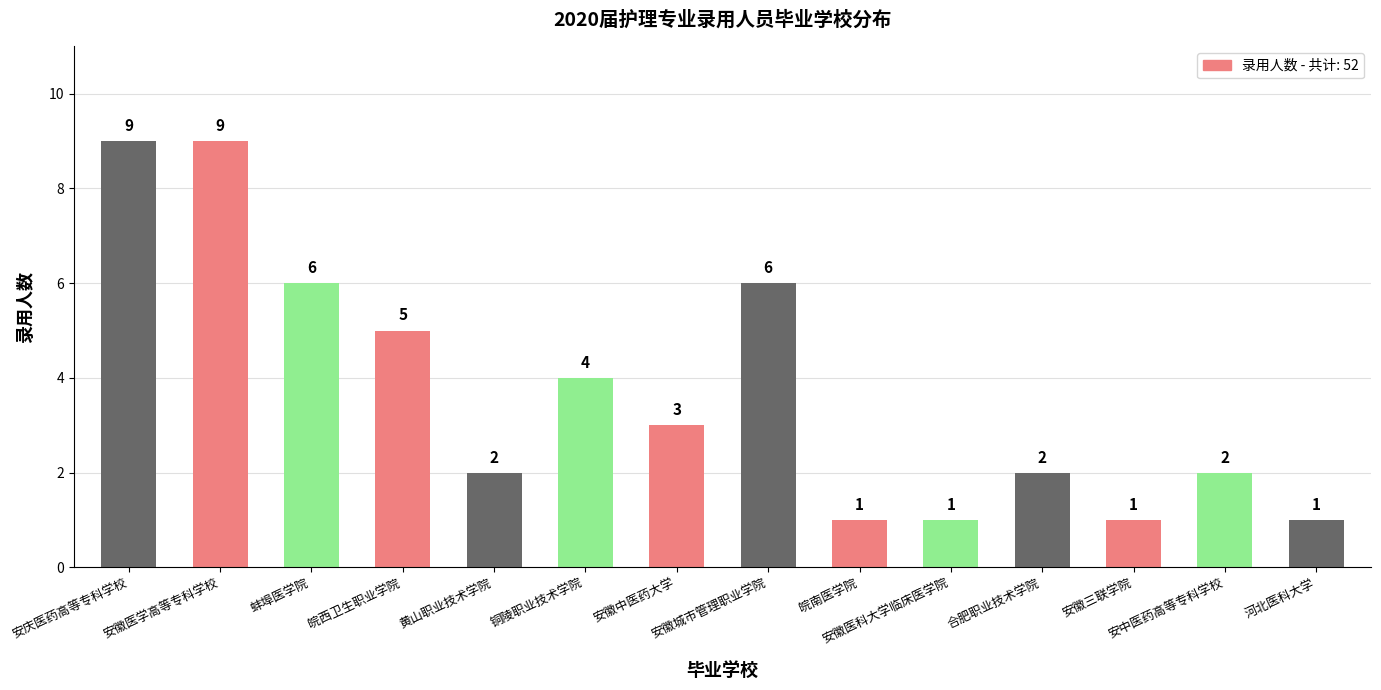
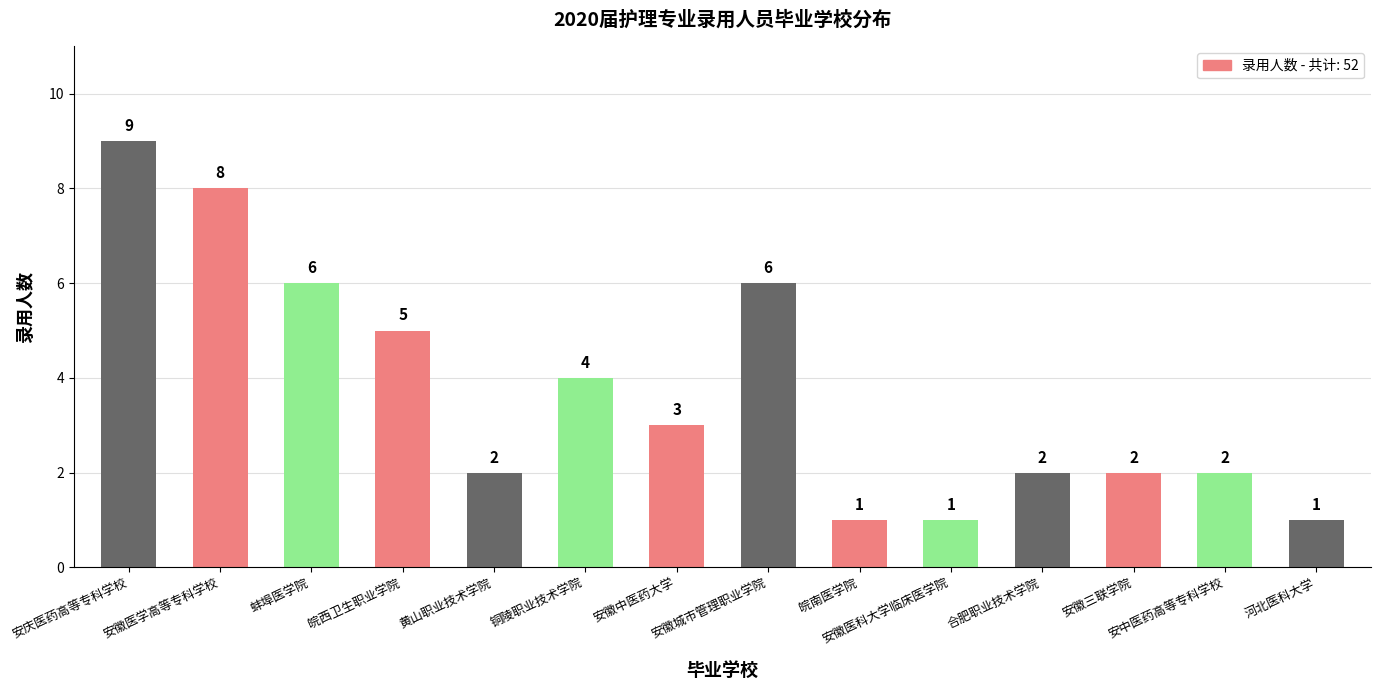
  {
    "安庆医药高等专科学校": 9,
-   "安徽医学高等专科学校": 9,
+   "安徽医学高等专科学校": 8,
    "蚌埠医学院": 6,
    "皖西卫生职业学院": 5,
    "黄山职业技术学院": 2,
    "铜陵职业技术学院": 4,
    "安徽中医药大学": 3,
    "安徽城市管理职业学院": 6,
    "皖南医学院": 1,
    "安徽医科大学临床医学院": 1,
    "合肥职业技术学院": 2,
-   "安徽三联学院": 1,
+   "安徽三联学院": 2,
    "安中医药高等专科学校": 2,
    "河北医科大学": 1
  }
